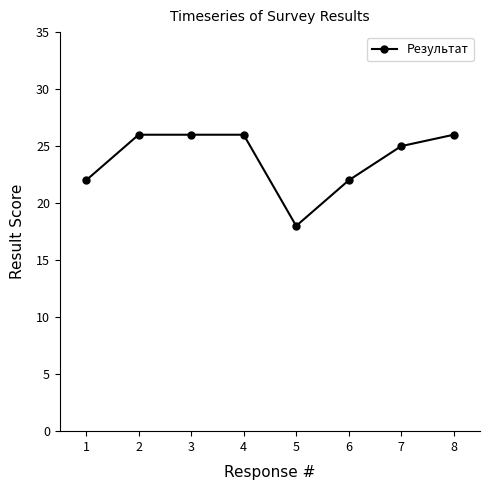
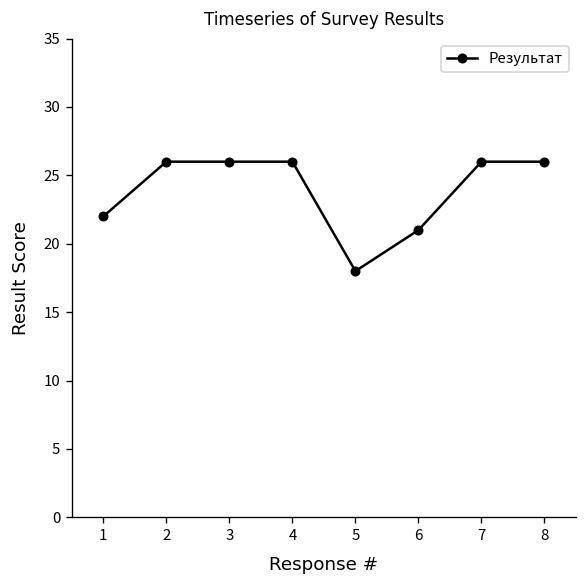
  {
    "1": 22,
    "2": 26,
    "3": 26,
    "4": 26,
    "5": 18,
-   "6": 22,
-   "7": 25,
+   "6": 21,
+   "7": 26,
    "8": 26
  }
